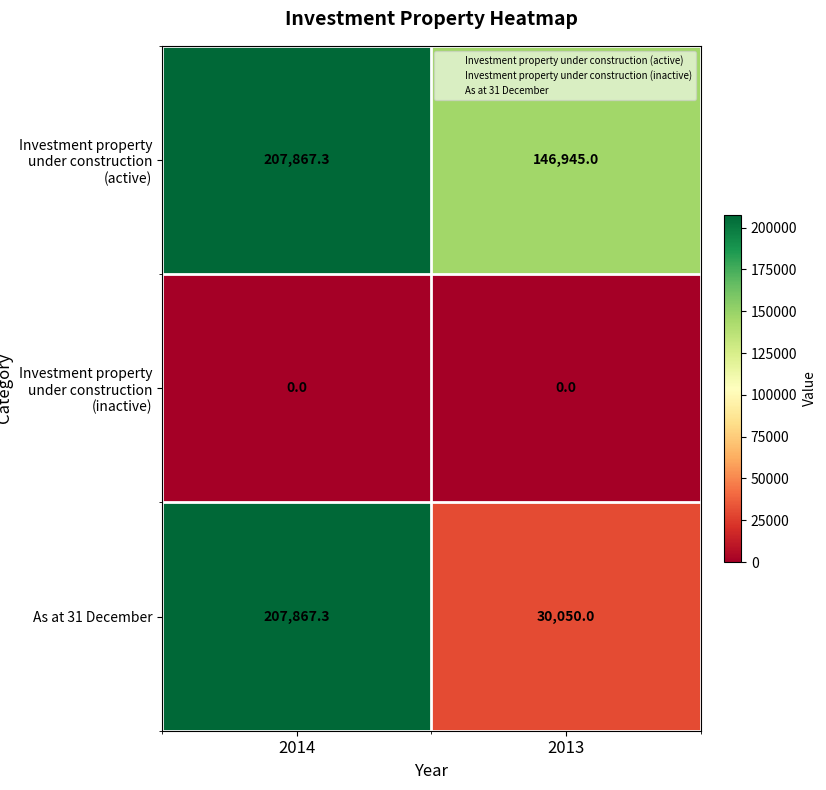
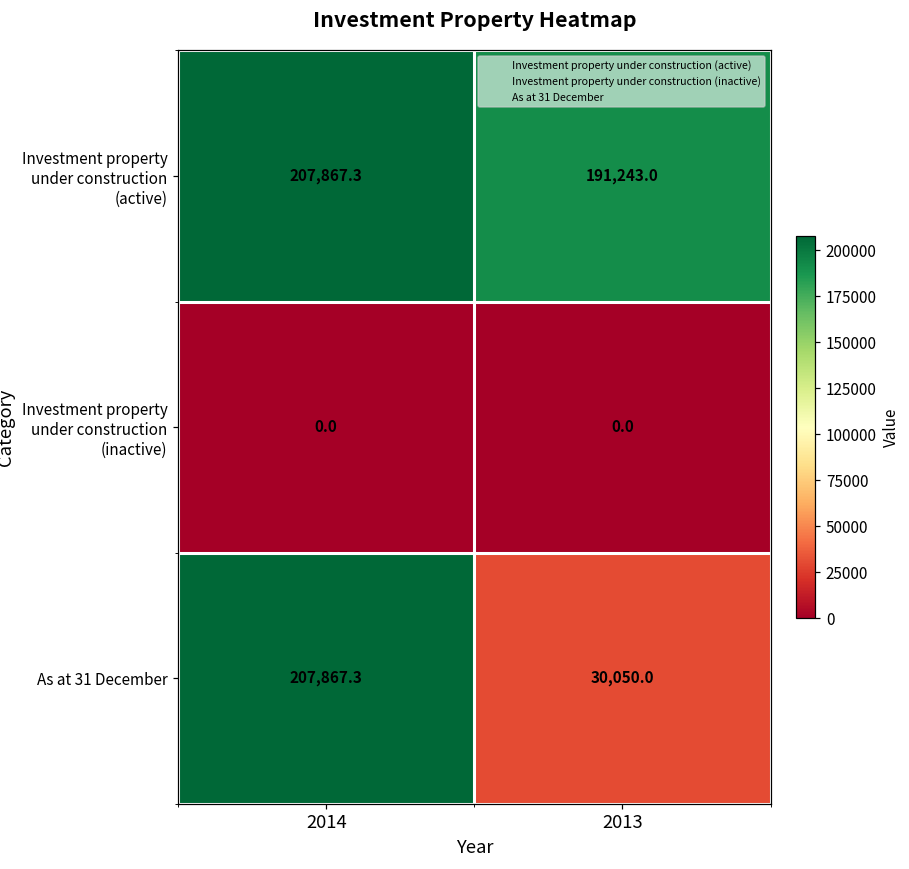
  {
    "Investment property under construction (active)": {
-     "2013": "146,945.0"
+     "2013": "191,243.0"
    }
  }
